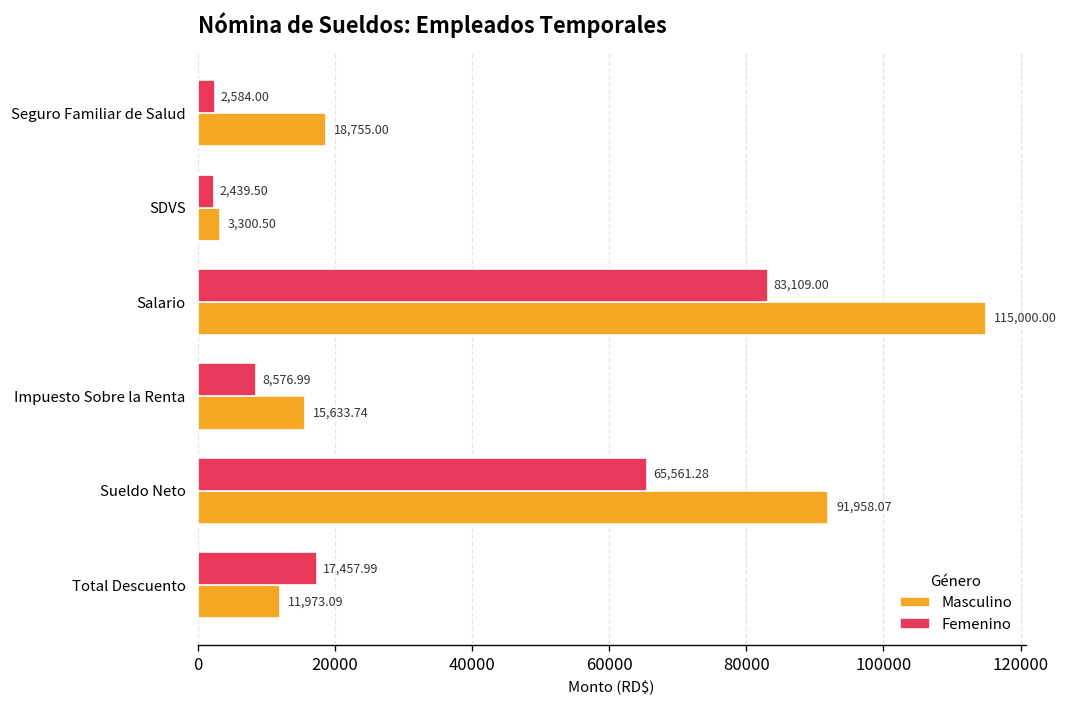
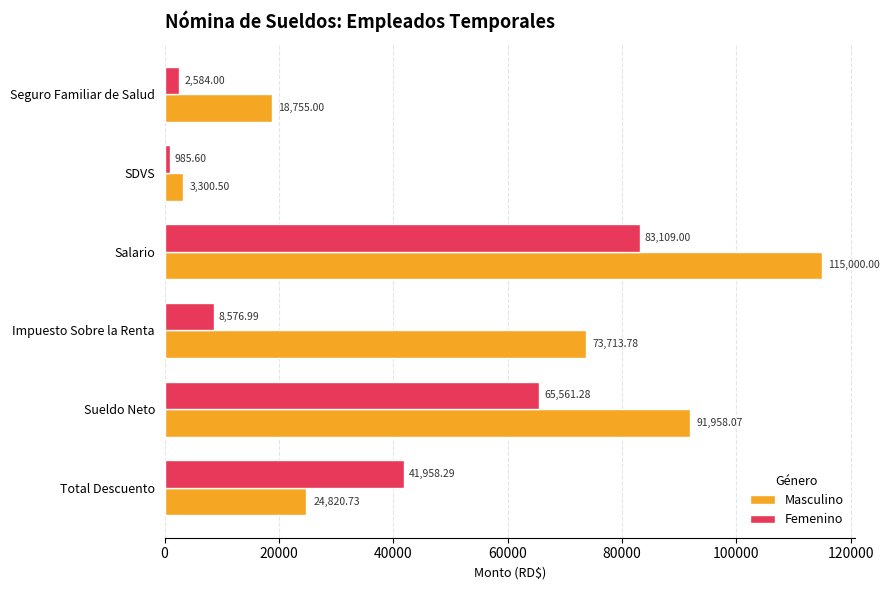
  {
    "Masculino": {
      "Seguro Familiar de Salud": "18,755.00",
      "SDVS": "3,300.50",
      "Salario": "115,000.00",
-     "Impuesto Sobre la Renta": "15,633.74",
+     "Impuesto Sobre la Renta": "73,713.78",
      "Sueldo Neto": "91,958.07",
-     "Total Descuento": "11,973.09"
+     "Total Descuento": "24,820.73"
    },
    "Femenino": {
      "Seguro Familiar de Salud": "2,584.00",
-     "SDVS": "2,439.50",
+     "SDVS": "985.60",
      "Salario": "83,109.00",
      "Impuesto Sobre la Renta": "8,576.99",
      "Sueldo Neto": "65,561.28",
-     "Total Descuento": "17,457.99"
+     "Total Descuento": "41,958.29"
    }
  }
